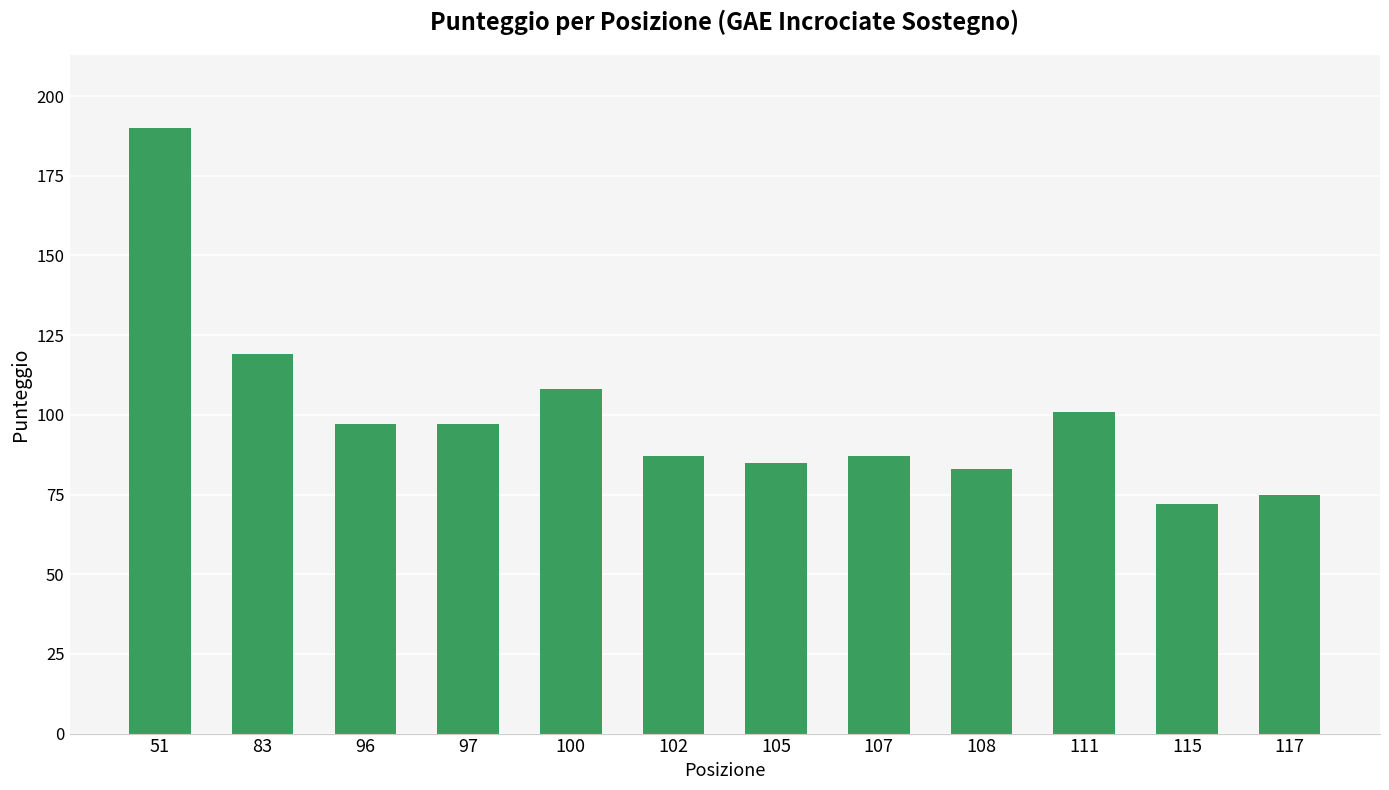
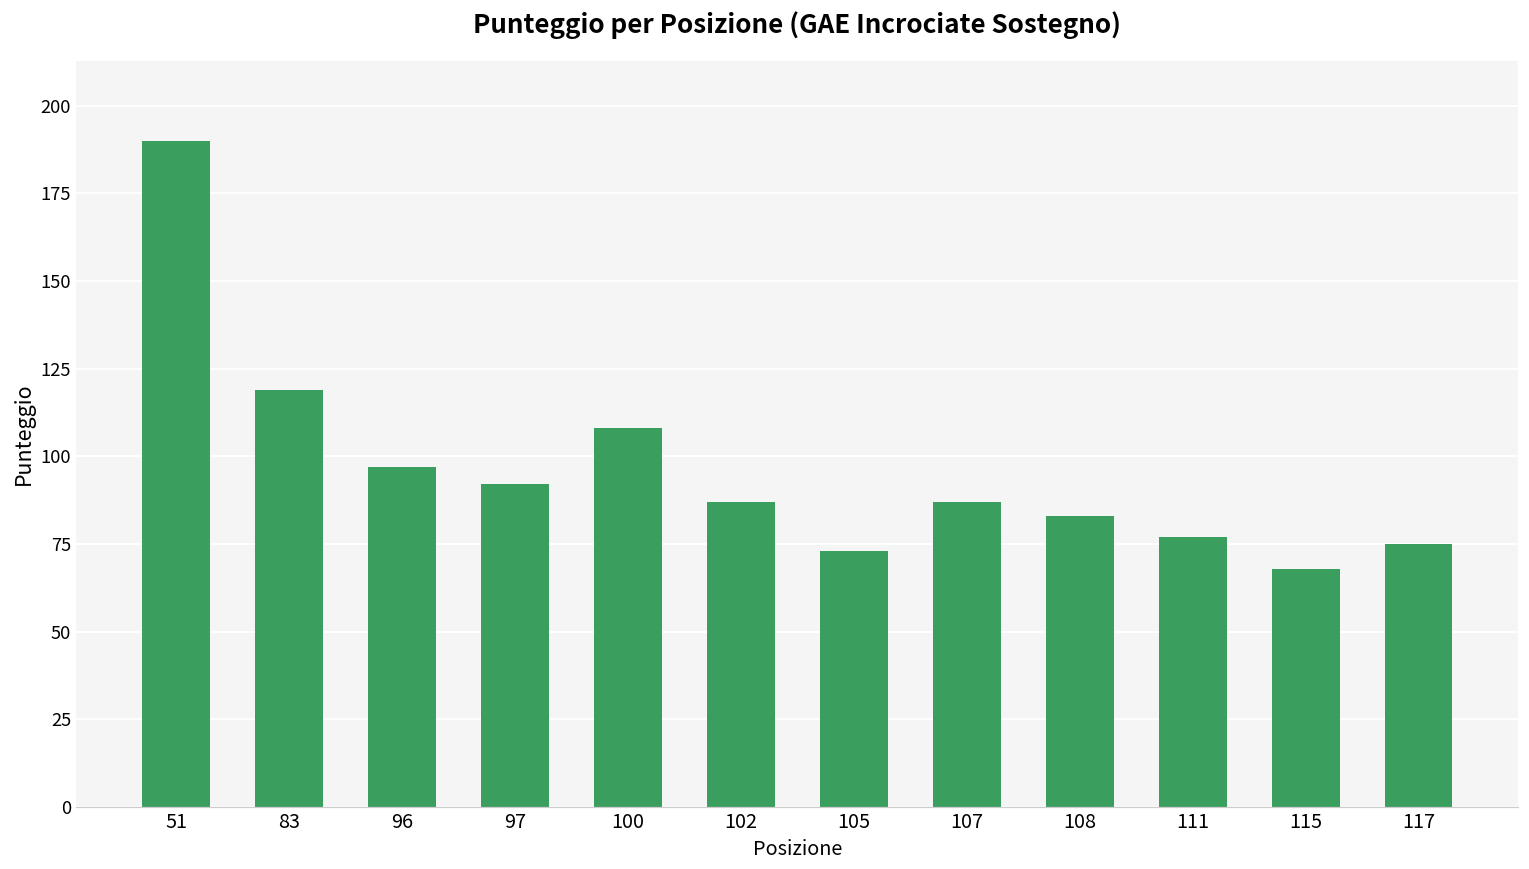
  {
    "51": 190,
    "83": 119,
    "96": 97,
-   "97": 97,
+   "97": 92,
    "100": 108,
    "102": 87,
-   "105": 85,
+   "105": 73,
    "107": 87,
    "108": 83,
-   "111": 101,
-   "115": 72,
+   "111": 77,
+   "115": 68,
    "117": 75
  }
